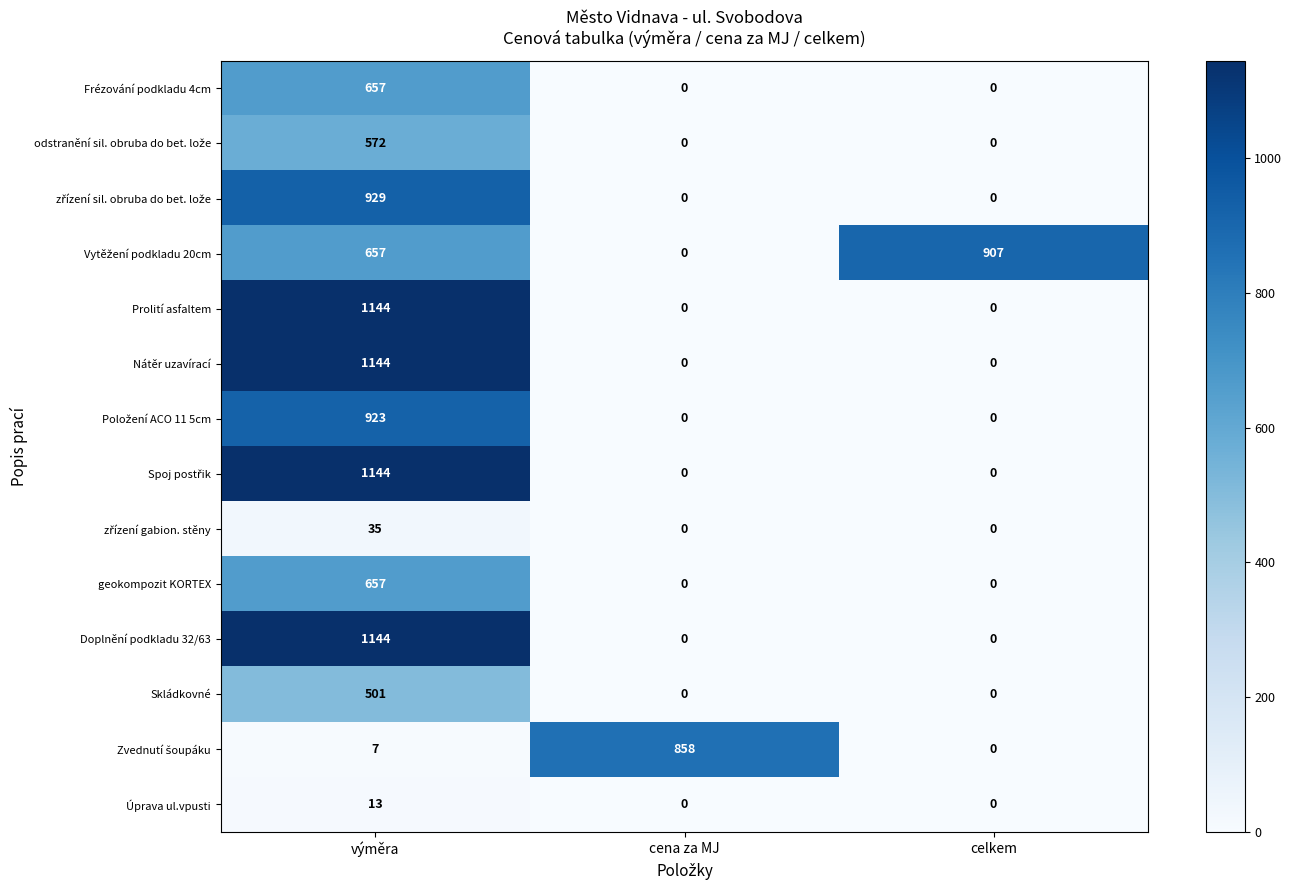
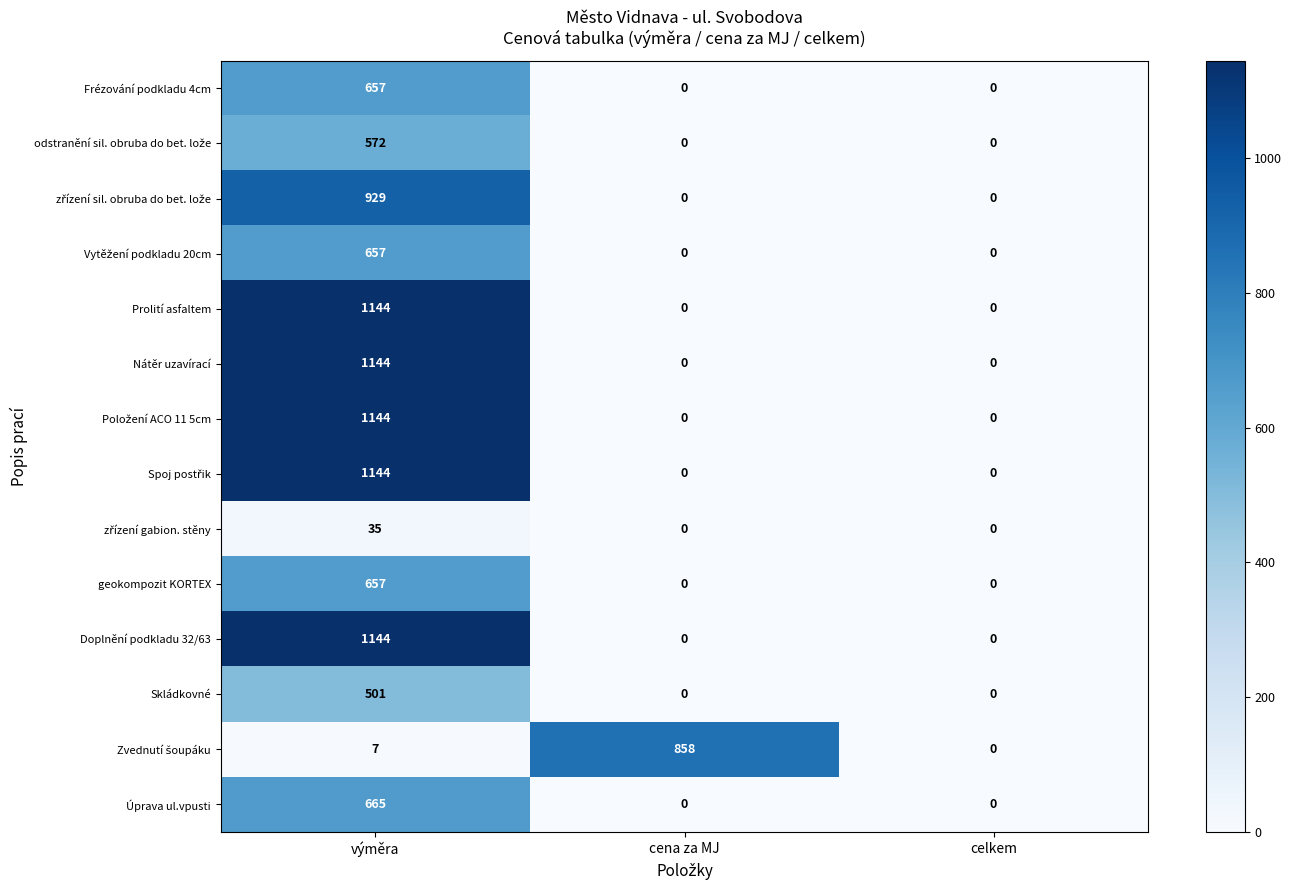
  {
    "Frézování podkladu 4cm": {
      "výměra": 657,
      "cena za MJ": 0,
      "celkem": 0
    },
    "odstranění sil. obruba do bet. lože": {
      "výměra": 572,
      "cena za MJ": 0,
      "celkem": 0
    },
    "zřízení sil. obruba do bet. lože": {
      "výměra": 929,
      "cena za MJ": 0,
      "celkem": 0
    },
    "Vytěžení podkladu 20cm": {
      "výměra": 657,
      "cena za MJ": 0,
-     "celkem": 907
+     "celkem": 0
    },
    "Prolití asfaltem": {
      "výměra": 1144,
      "cena za MJ": 0,
      "celkem": 0
    },
    "Nátěr uzavírací": {
      "výměra": 1144,
      "cena za MJ": 0,
      "celkem": 0
    },
    "Položení ACO 11 5cm": {
-     "výměra": 923,
+     "výměra": 1144,
      "cena za MJ": 0,
      "celkem": 0
    },
    "Spoj postřik": {
      "výměra": 1144,
      "cena za MJ": 0,
      "celkem": 0
    },
    "zřízení gabion. stěny": {
      "výměra": 35,
      "cena za MJ": 0,
      "celkem": 0
    },
    "geokompozit KORTEX": {
      "výměra": 657,
      "cena za MJ": 0,
      "celkem": 0
    },
    "Doplnění podkladu 32/63": {
      "výměra": 1144,
      "cena za MJ": 0,
      "celkem": 0
    },
    "Skládkovné": {
      "výměra": 501,
      "cena za MJ": 0,
      "celkem": 0
    },
    "Zvednutí šoupáku": {
      "výměra": 7,
      "cena za MJ": 858,
      "celkem": 0
    },
    "Úprava ul.vpusti": {
-     "výměra": 13,
+     "výměra": 665,
      "cena za MJ": 0,
      "celkem": 0
    }
  }
